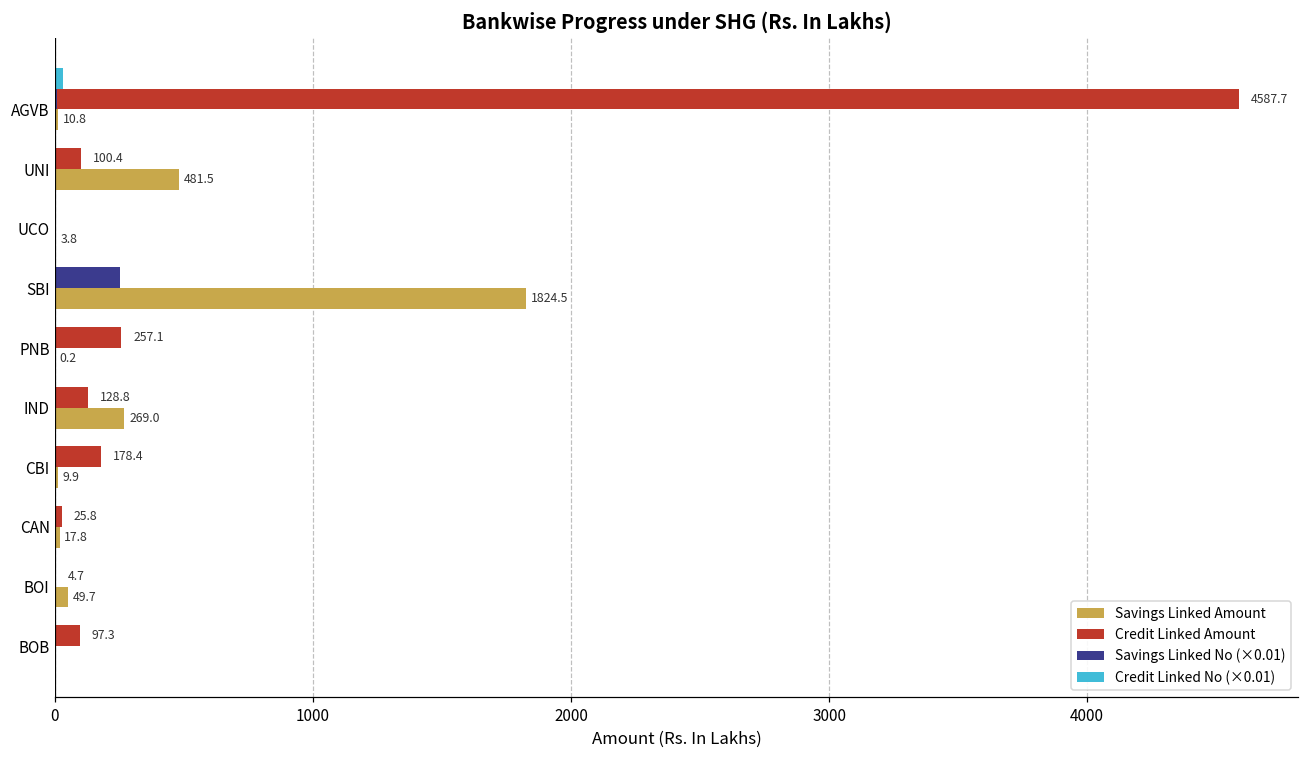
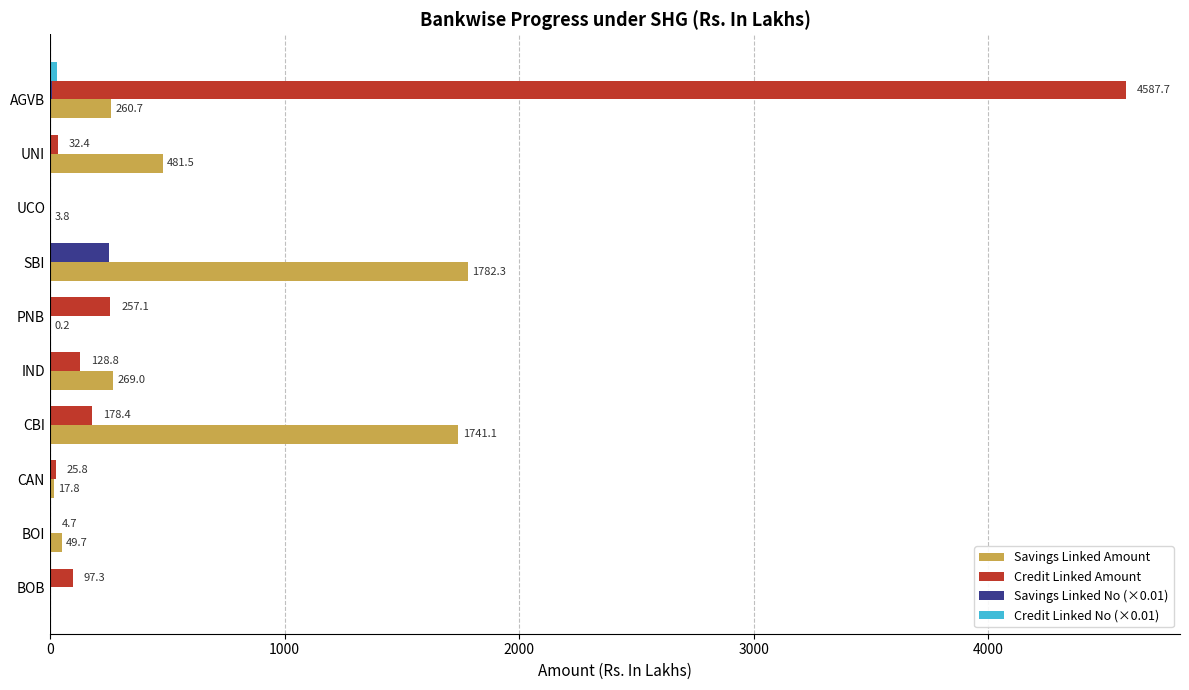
  {
    "Savings Linked Amount": {
-     "AGVB": 10.8,
+     "AGVB": 260.7,
      "UNI": 481.5,
      "UCO": 3.8,
-     "SBI": 1824.5,
+     "SBI": 1782.3,
      "PNB": 0.2,
      "IND": 269.0,
-     "CBI": 9.9,
+     "CBI": 1741.1,
      "CAN": 17.8,
      "BOI": 49.7
    },
    "Credit Linked Amount": {
      "AGVB": 4587.7,
-     "UNI": 100.4,
+     "UNI": 32.4,
      "PNB": 257.1,
      "IND": 128.8,
      "CBI": 178.4,
      "CAN": 25.8,
      "BOI": 4.7,
      "BOB": 97.3
    },
    "Savings Linked No (×0.01)": {
      "SBI": 250,
      "BOB": 0
    }
  }
